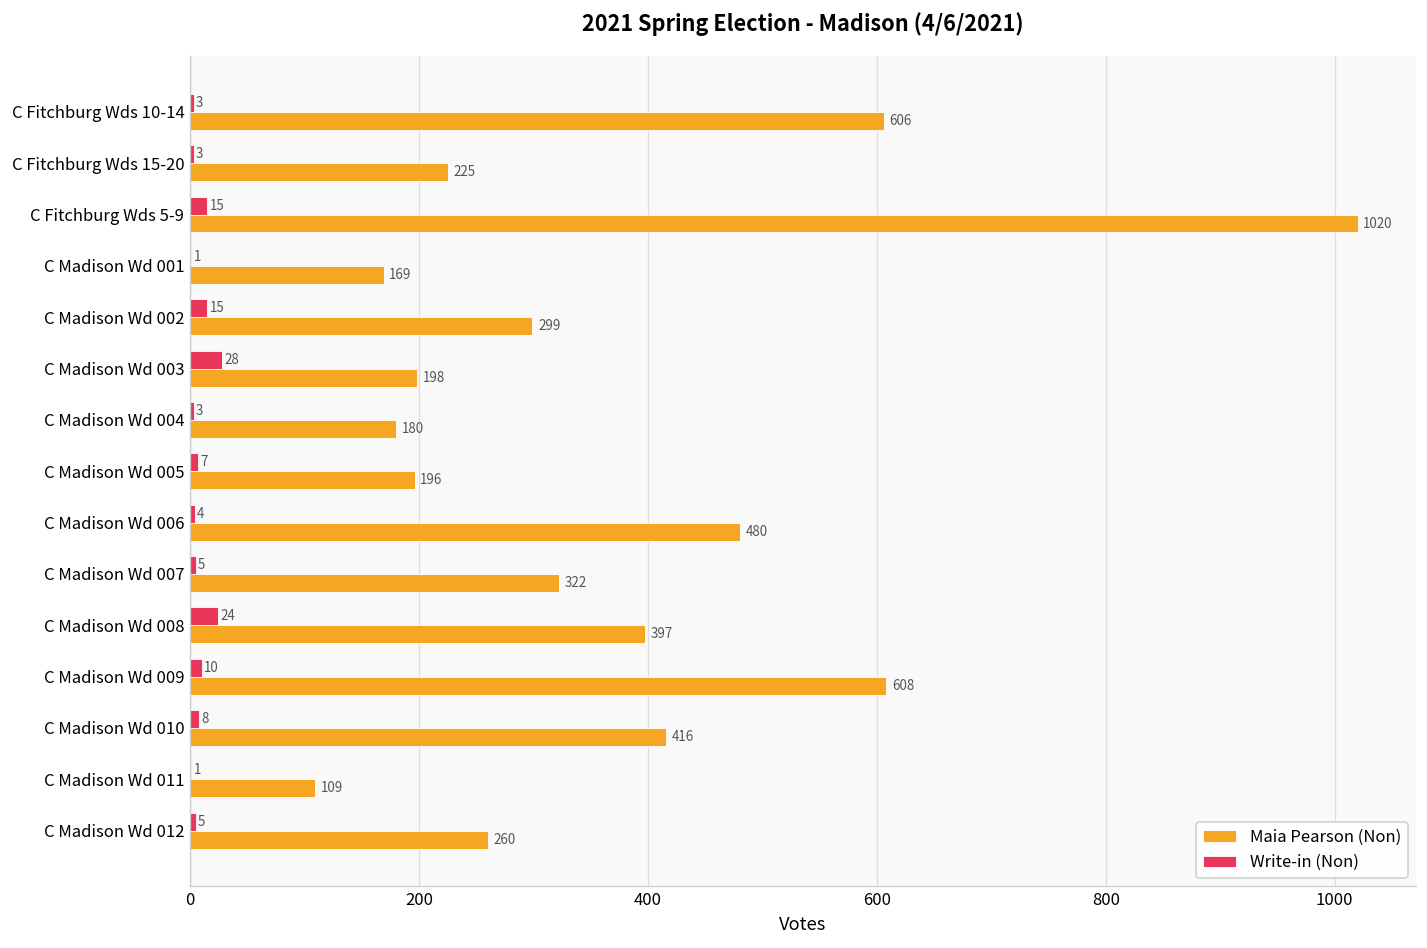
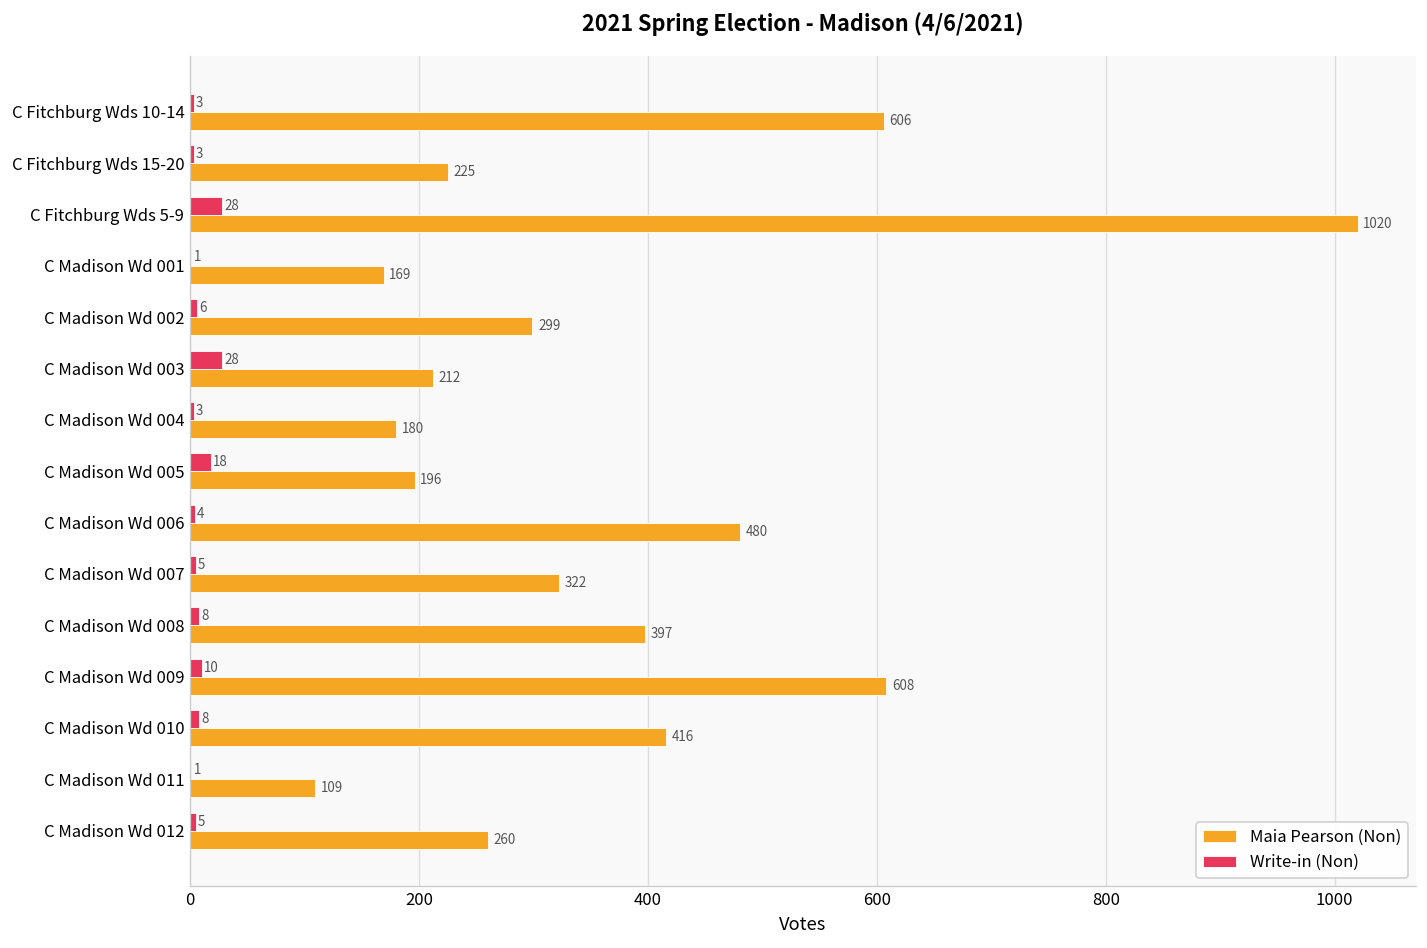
  {
    "Maia Pearson (Non)": {
      "C Fitchburg Wds 10-14": 606,
      "C Fitchburg Wds 15-20": 225,
      "C Fitchburg Wds 5-9": 1020,
      "C Madison Wd 001": 169,
      "C Madison Wd 002": 299,
-     "C Madison Wd 003": 198,
+     "C Madison Wd 003": 212,
      "C Madison Wd 004": 180,
      "C Madison Wd 005": 196,
      "C Madison Wd 006": 480,
      "C Madison Wd 007": 322,
      "C Madison Wd 008": 397,
      "C Madison Wd 009": 608,
      "C Madison Wd 010": 416,
      "C Madison Wd 011": 109,
      "C Madison Wd 012": 260
    },
    "Write-in (Non)": {
      "C Fitchburg Wds 10-14": 3,
      "C Fitchburg Wds 15-20": 3,
-     "C Fitchburg Wds 5-9": 15,
+     "C Fitchburg Wds 5-9": 28,
      "C Madison Wd 001": 1,
-     "C Madison Wd 002": 15,
+     "C Madison Wd 002": 6,
      "C Madison Wd 003": 28,
      "C Madison Wd 004": 3,
-     "C Madison Wd 005": 7,
+     "C Madison Wd 005": 18,
      "C Madison Wd 006": 4,
      "C Madison Wd 007": 5,
-     "C Madison Wd 008": 24,
+     "C Madison Wd 008": 8,
      "C Madison Wd 009": 10,
      "C Madison Wd 010": 8,
      "C Madison Wd 011": 1,
      "C Madison Wd 012": 5
    }
  }
